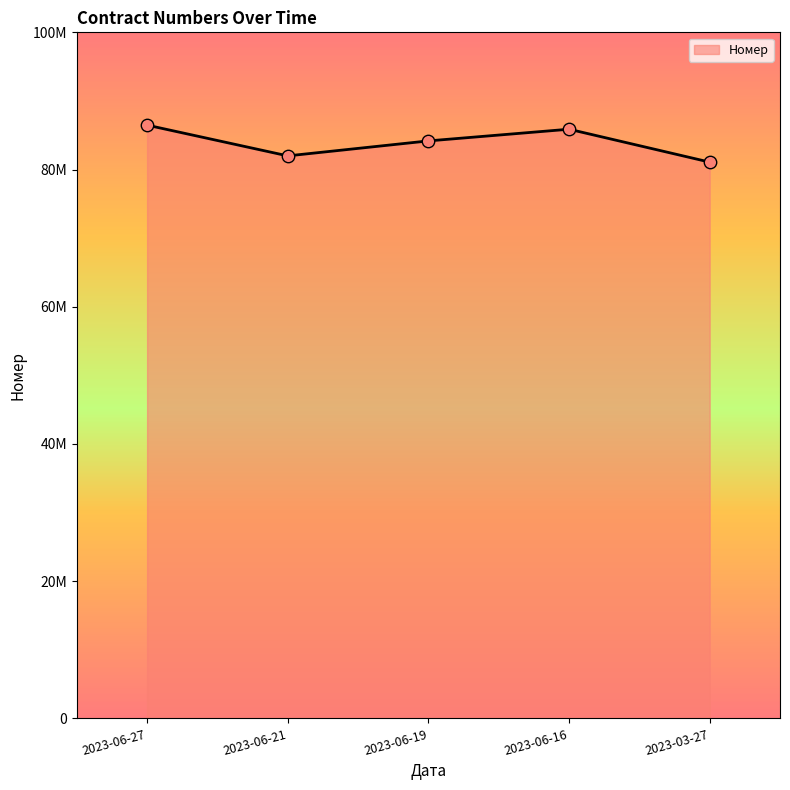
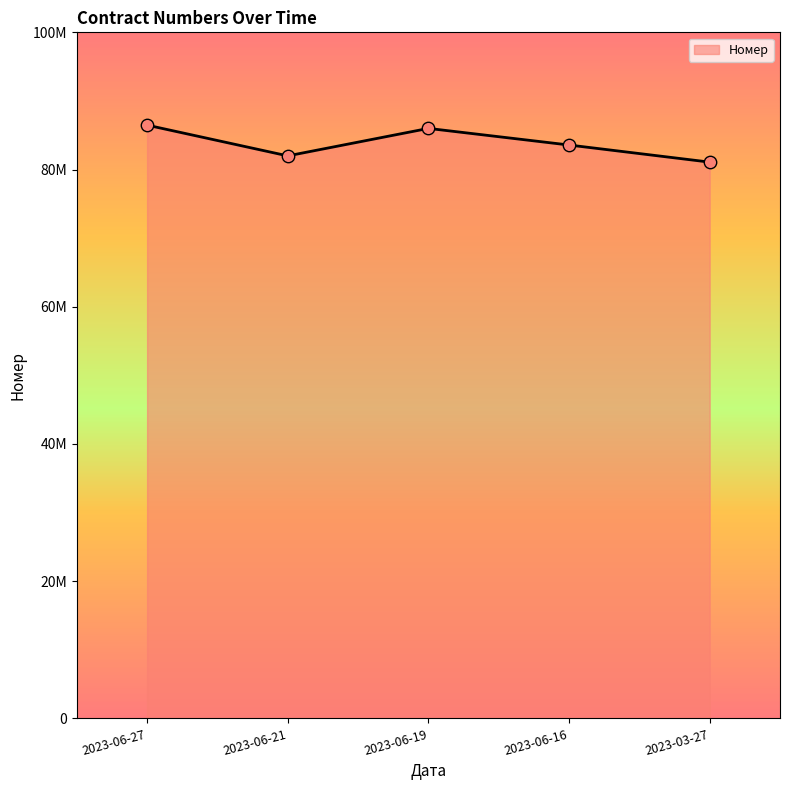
  {
    "2023-06-27": 86000000,
    "2023-06-21": 82000000,
-   "2023-06-19": 84000000,
-   "2023-06-16": 86000000,
+   "2023-06-19": 86000000,
+   "2023-06-16": 84000000,
    "2023-03-27": 81000000
  }
